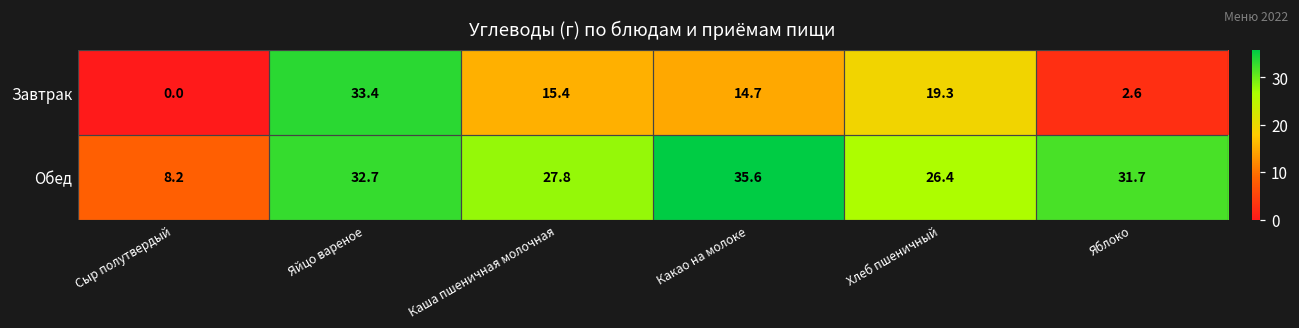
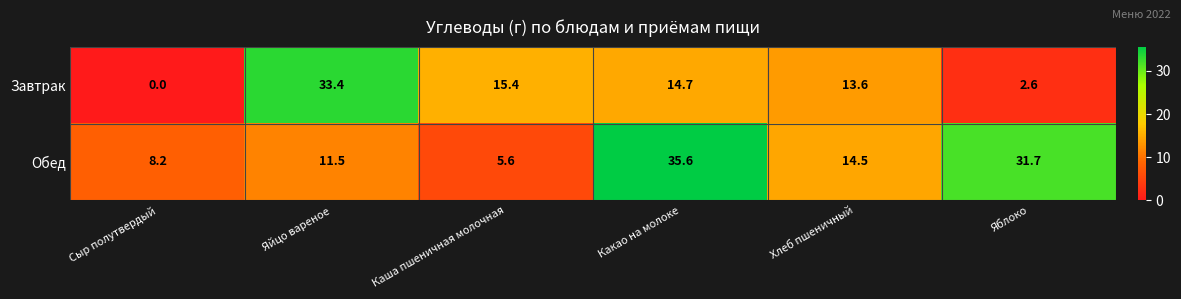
  {
    "Завтрак": {
      "Сыр полутвердый": 0.0,
      "Яйцо вареное": 33.4,
      "Каша пшеничная молочная": 15.4,
      "Какао на молоке": 14.7,
-     "Хлеб пшеничный": 19.3,
+     "Хлеб пшеничный": 13.6,
      "Яблоко": 2.6
    },
    "Обед": {
      "Сыр полутвердый": 8.2,
-     "Яйцо вареное": 32.7,
-     "Каша пшеничная молочная": 27.8,
+     "Яйцо вареное": 11.5,
+     "Каша пшеничная молочная": 5.6,
      "Какао на молоке": 35.6,
-     "Хлеб пшеничный": 26.4,
+     "Хлеб пшеничный": 14.5,
      "Яблоко": 31.7
    }
  }
